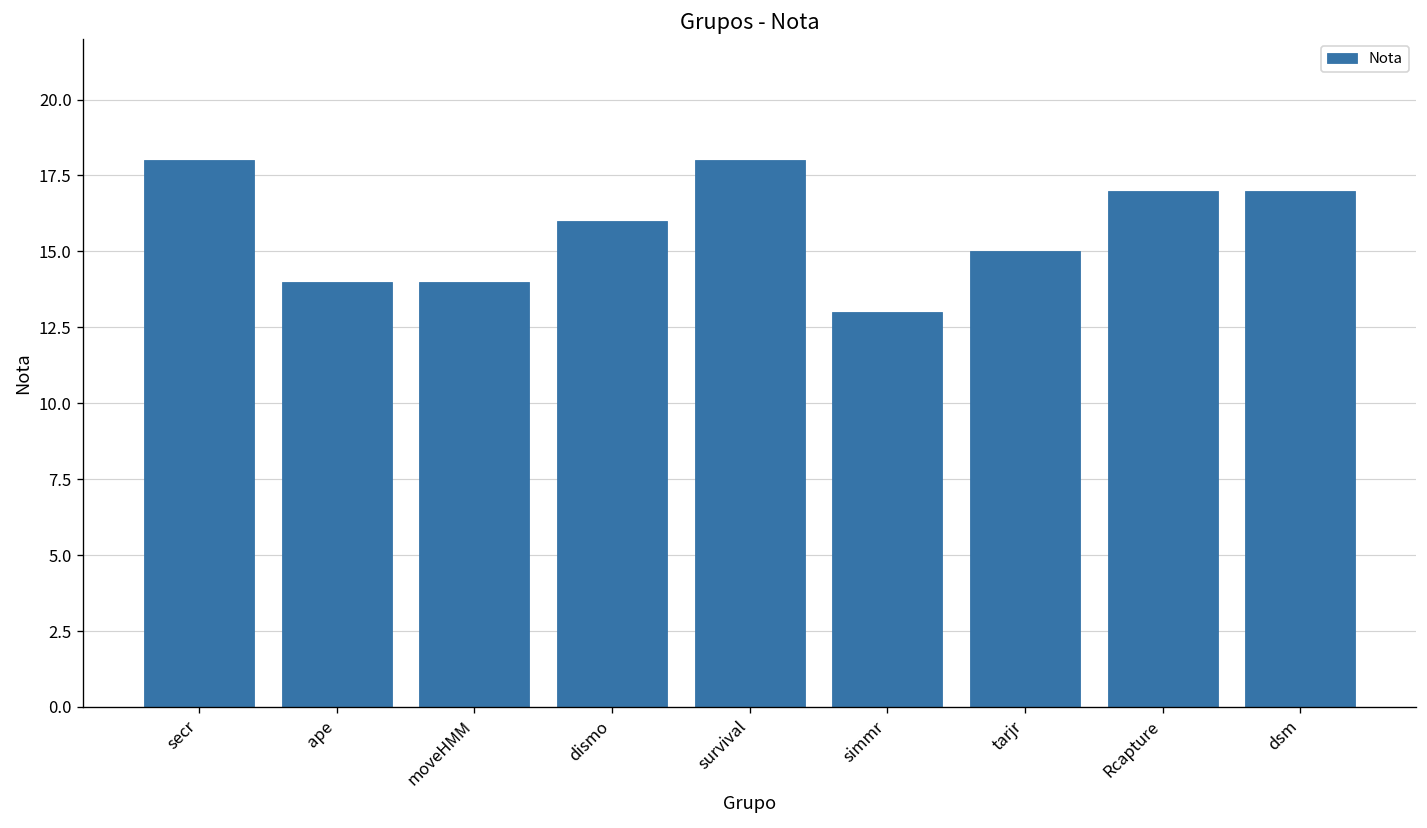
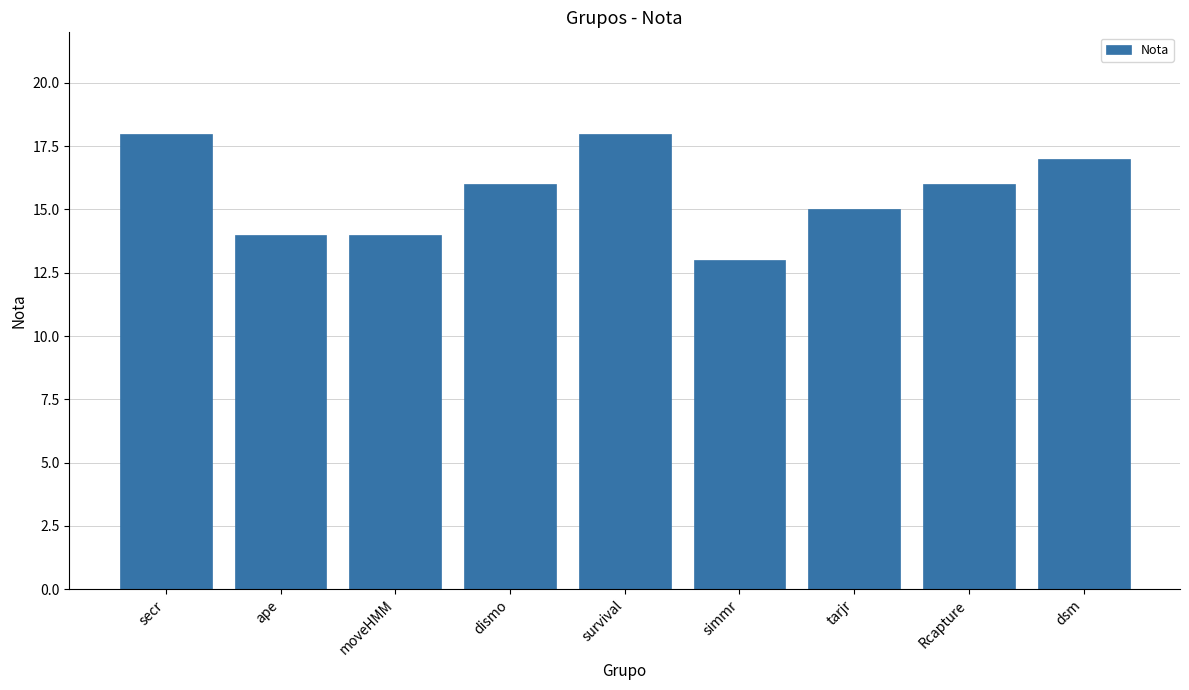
  {
    "secr": 18,
    "ape": 14,
    "moveHMM": 14,
    "dismo": 16,
    "survival": 18,
    "simmr": 13,
    "tarjr": 15,
-   "Rcapture": 17,
+   "Rcapture": 16,
    "dsm": 17
  }
